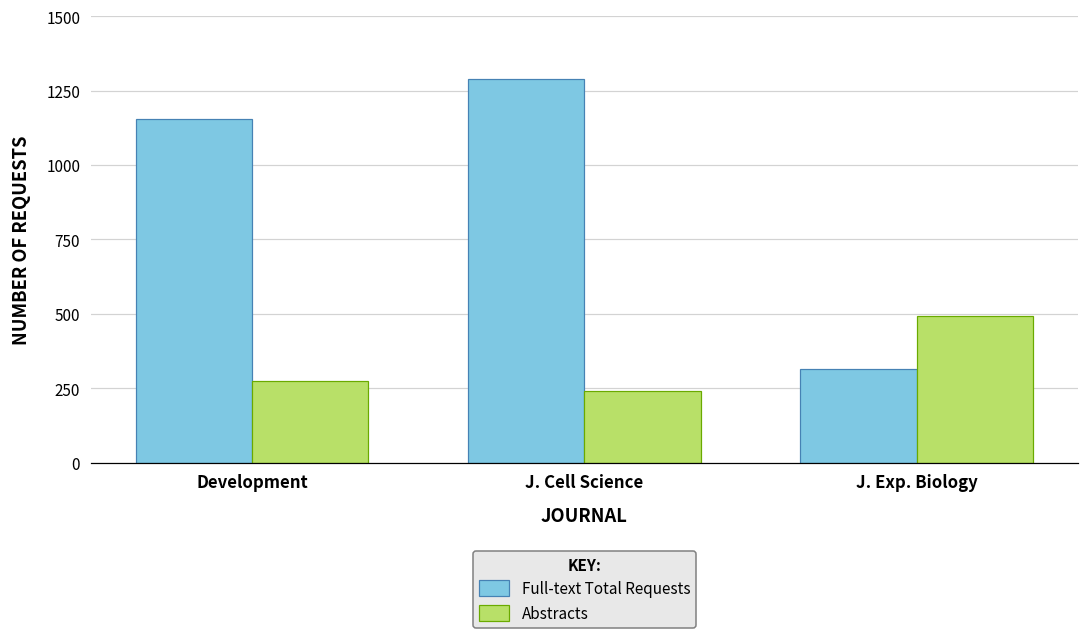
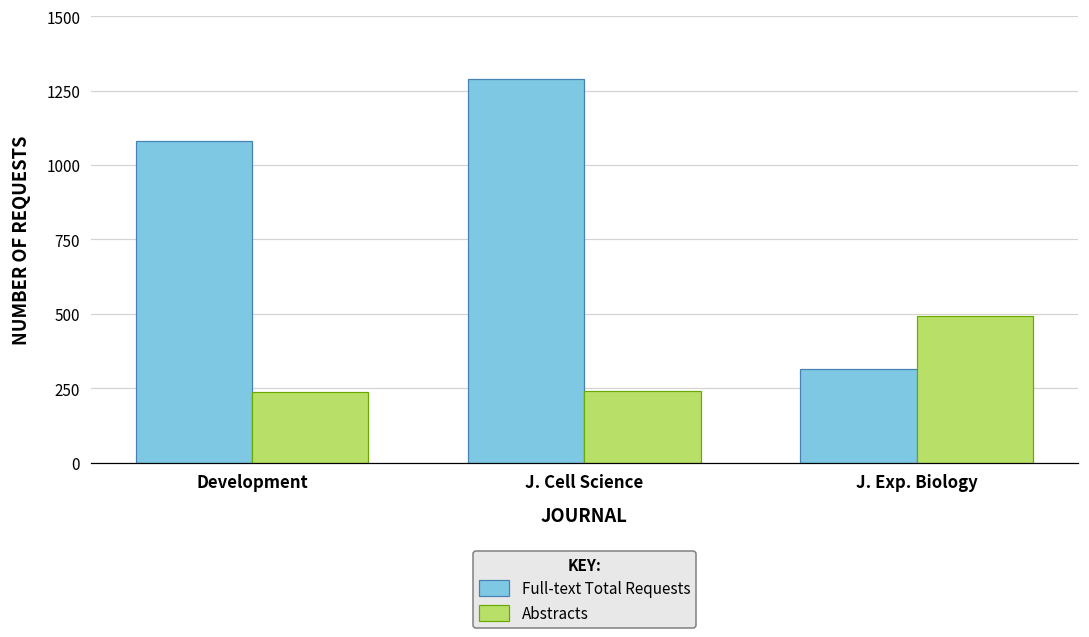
  {
    "Full-text Total Requests": {
-     "Development": 1160,
+     "Development": 1080,
      "J. Cell Science": 1290,
      "J. Exp. Biology": 320
    },
    "Abstracts": {
-     "Development": 270,
+     "Development": 240,
      "J. Cell Science": 240,
      "J. Exp. Biology": 490
    }
  }
